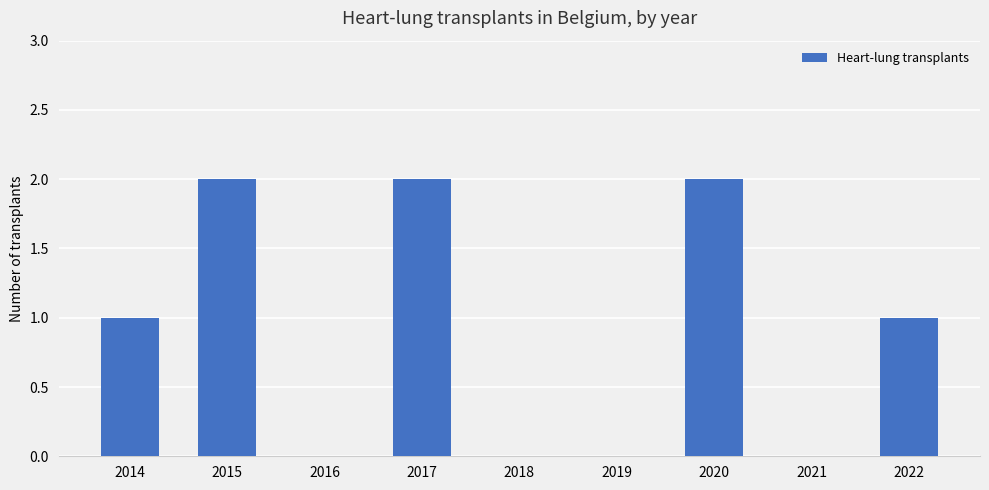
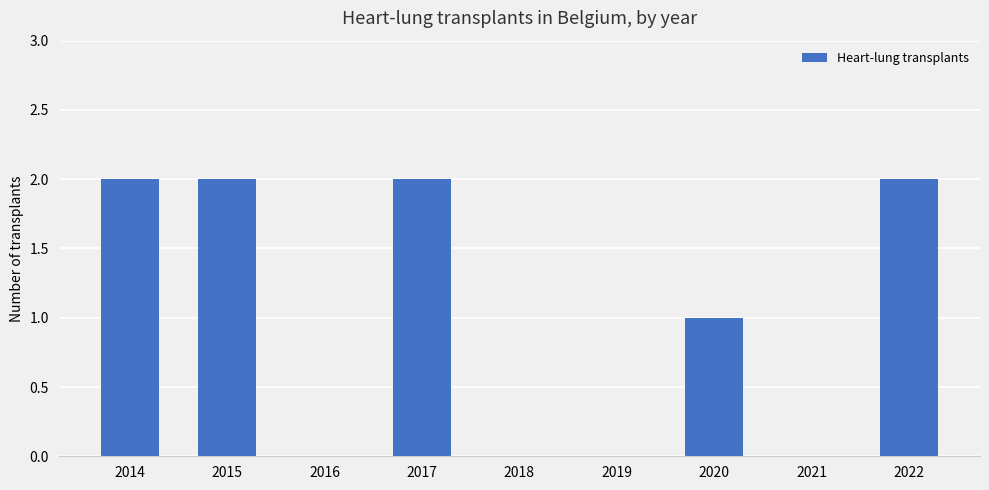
  {
-   "2014": 1,
+   "2014": 2,
    "2015": 2,
    "2016": 0,
    "2017": 2,
    "2018": 0,
    "2019": 0,
-   "2020": 2,
+   "2020": 1,
    "2021": 0,
-   "2022": 1
+   "2022": 2
  }
